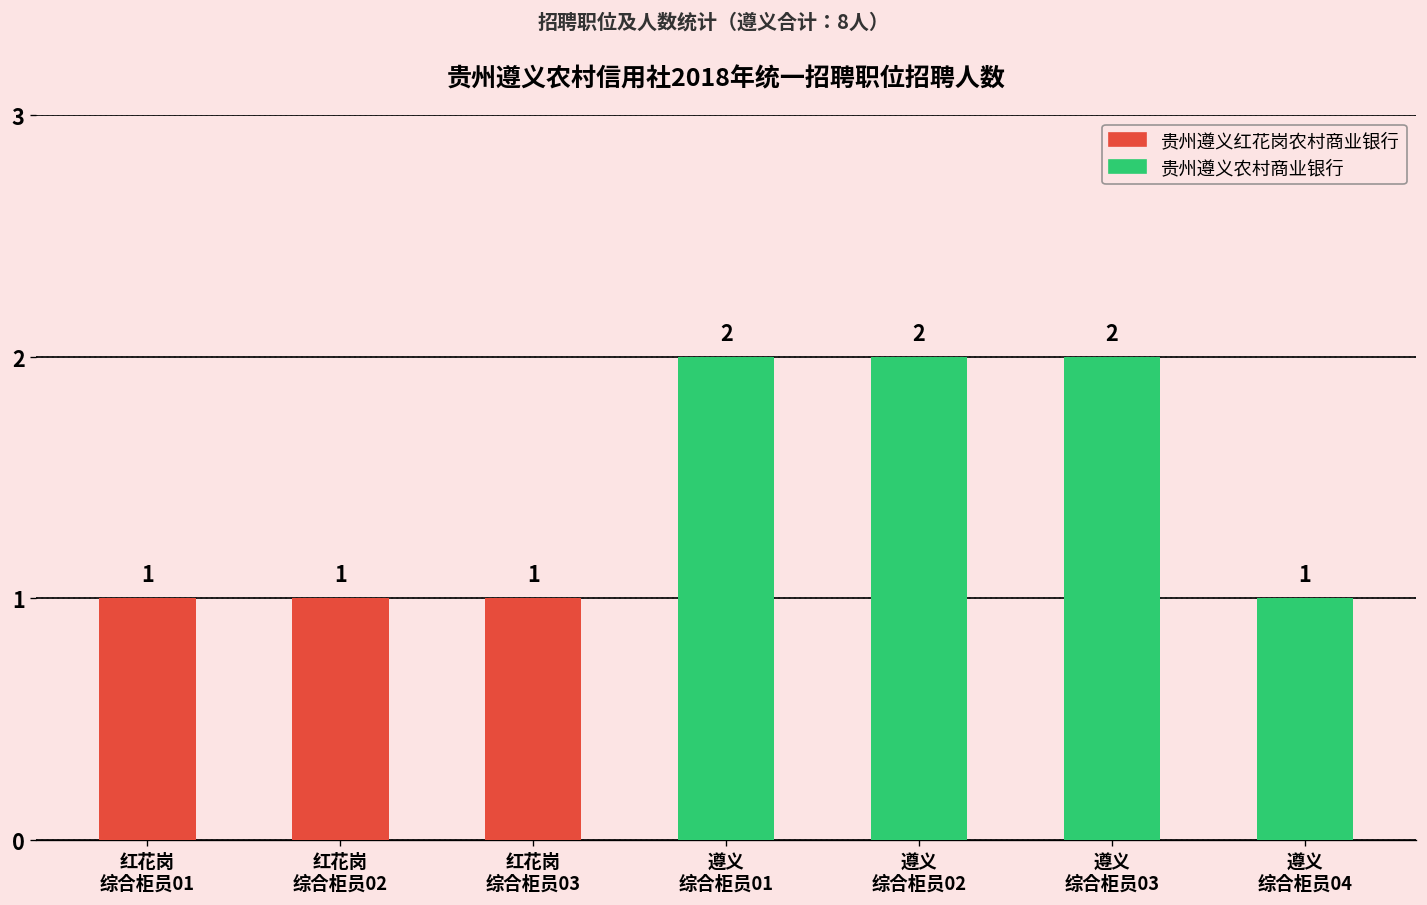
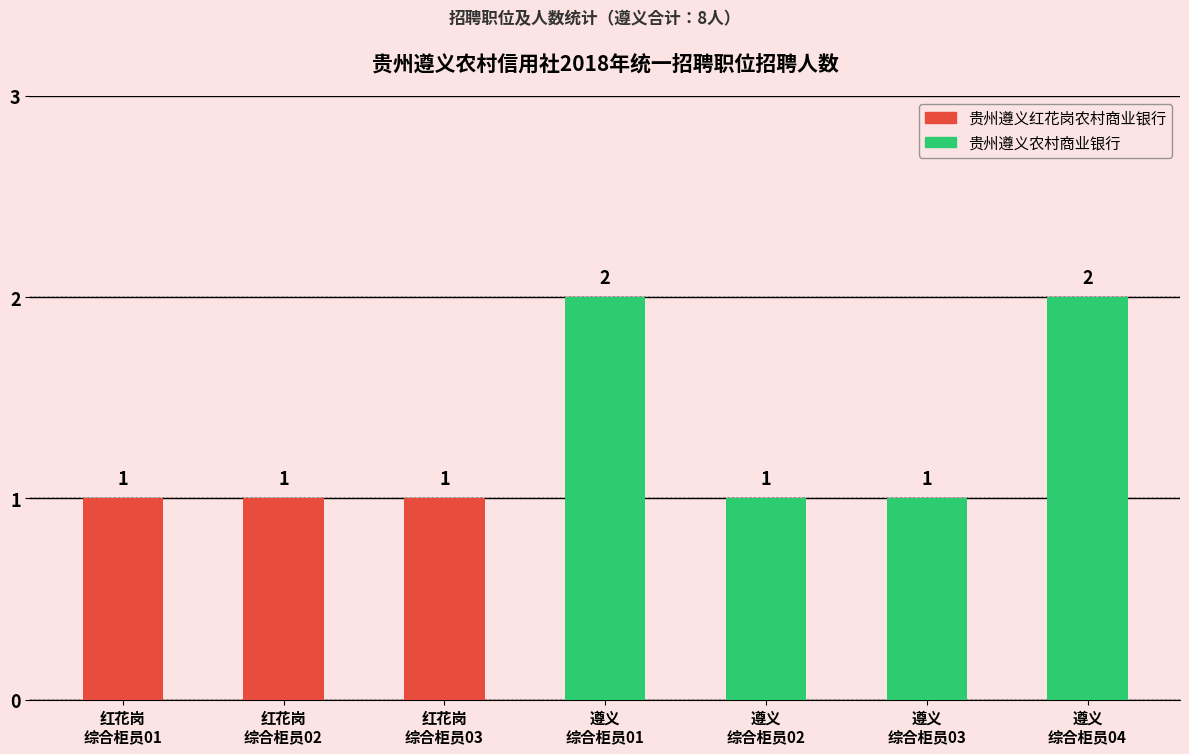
  {
    "贵州遵义红花岗农村商业银行": {
      "红花岗 综合柜员01": 1,
      "红花岗 综合柜员02": 1,
      "红花岗 综合柜员03": 1
    },
    "贵州遵义农村商业银行": {
      "遵义 综合柜员01": 2,
-     "遵义 综合柜员02": 2,
-     "遵义 综合柜员03": 2,
-     "遵义 综合柜员04": 1
+     "遵义 综合柜员02": 1,
+     "遵义 综合柜员03": 1,
+     "遵义 综合柜员04": 2
    }
  }
